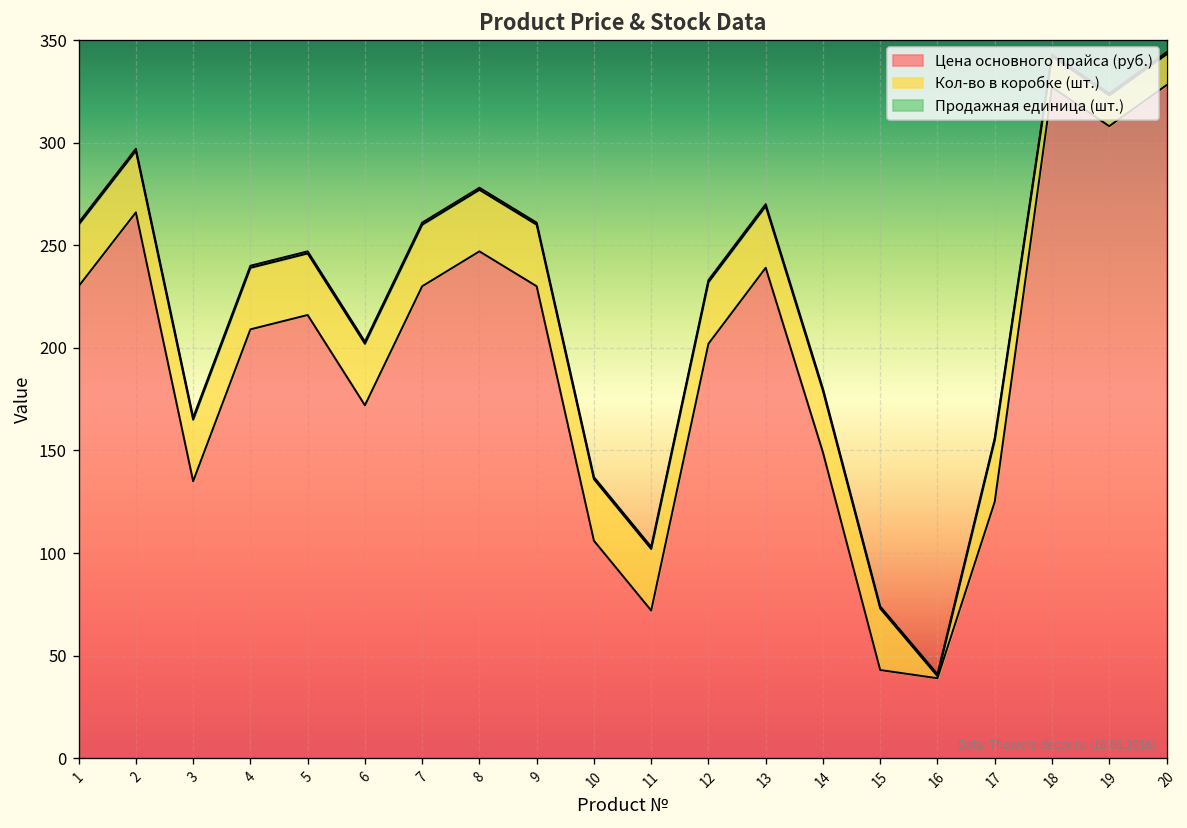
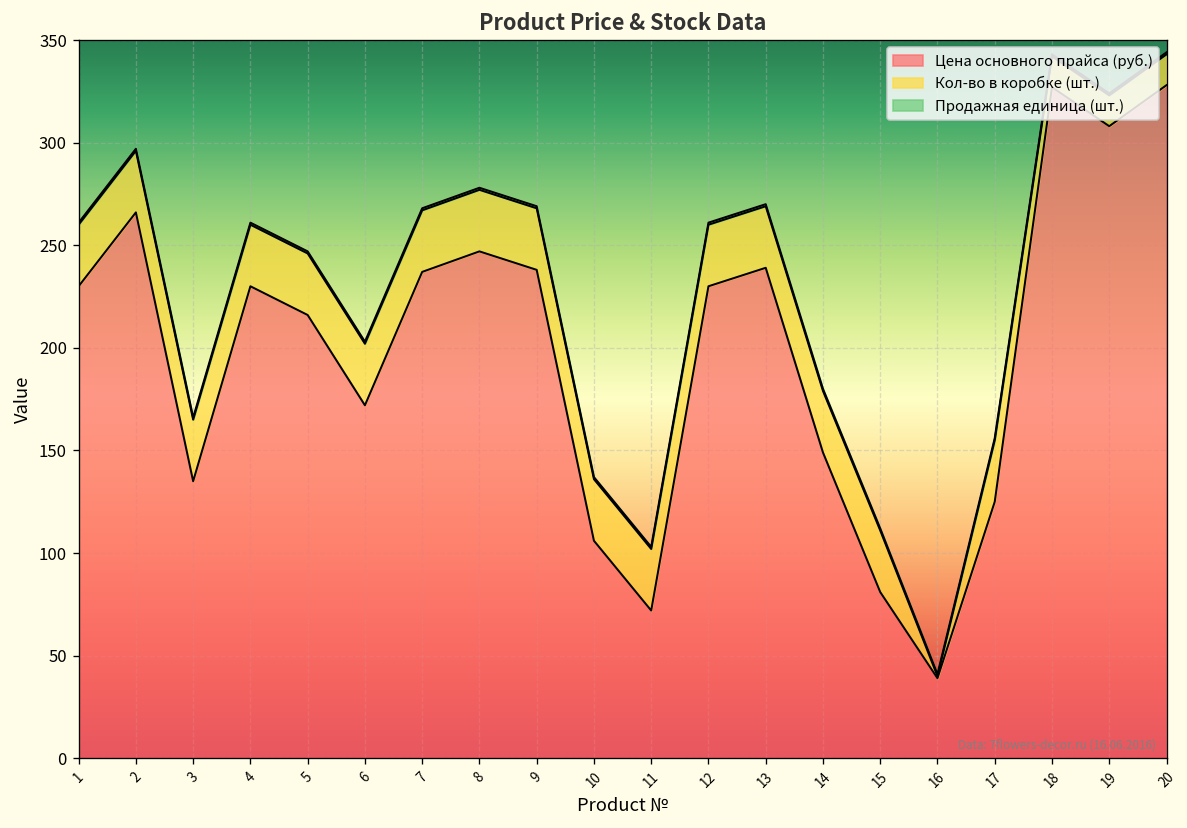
  {
    "Цена основного прайса (руб.)": {
      "1": 230,
      "2": 266,
      "3": 135,
-     "4": 209,
+     "4": 230,
      "5": 216,
      "6": 172,
-     "7": 230,
+     "7": 237,
      "8": 247,
-     "9": 230,
+     "9": 238,
      "10": 106,
      "11": 72,
-     "12": 202,
+     "12": 230,
      "13": 239,
      "14": 149,
-     "15": 43,
+     "15": 81,
      "17": 125,
      "19": 308,
      "20": 328
    }
  }
